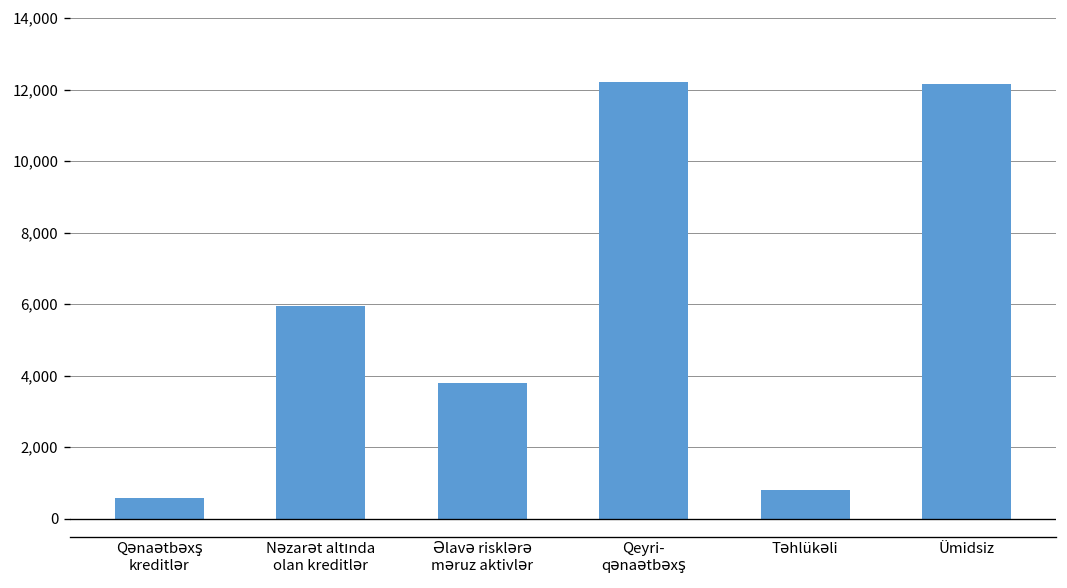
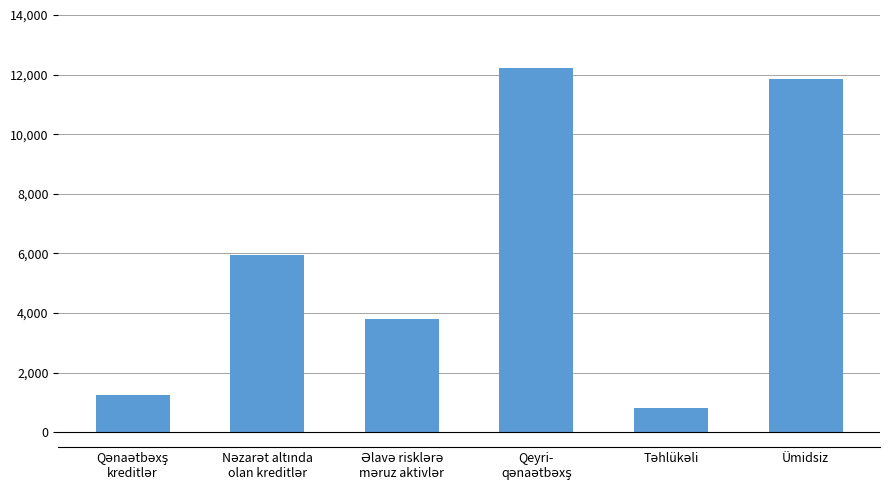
  {
-   "Qənaətbəxş kreditlər": "600",
+   "Qənaətbəxş kreditlər": "1,300",
    "Nəzarət altında olan kreditlər": "5,900",
    "Əlavə risklərə məruz aktivlər": "3,800",
    "Qeyri- qənaətbəxş": "12,200",
    "Təhlükəli": "800",
-   "Ümidsiz": "12,200"
+   "Ümidsiz": "11,900"
  }
